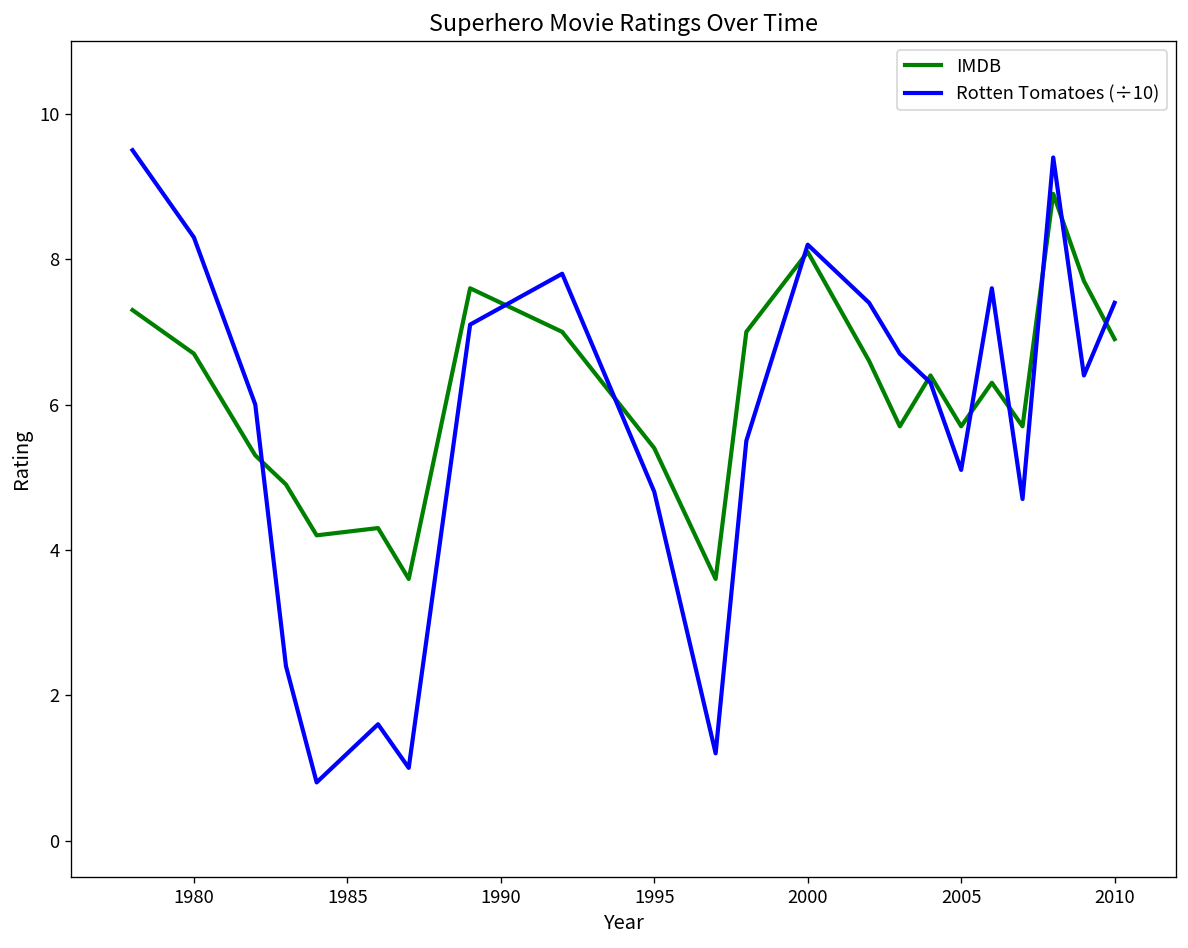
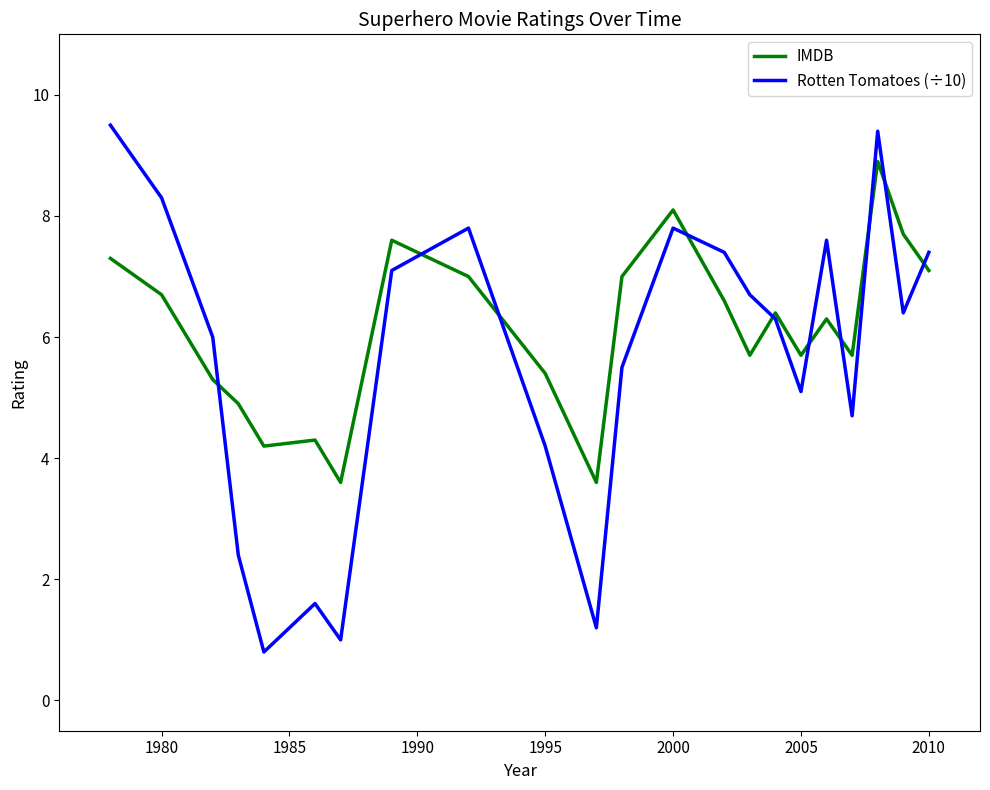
  {
    "IMDB": {
      "1980": 6.7,
      "1995": 5.4,
      "2000": 8.1,
      "2005": 5.7,
-     "2010": 6.9
+     "2010": 7.1
    },
    "Rotten Tomatoes (÷10)": {
      "1980": 8.3,
-     "1995": 4.8,
-     "2000": 8.2,
+     "1995": 4.2,
+     "2000": 7.8,
      "2005": 5.1,
      "2010": 7.4
    }
  }
